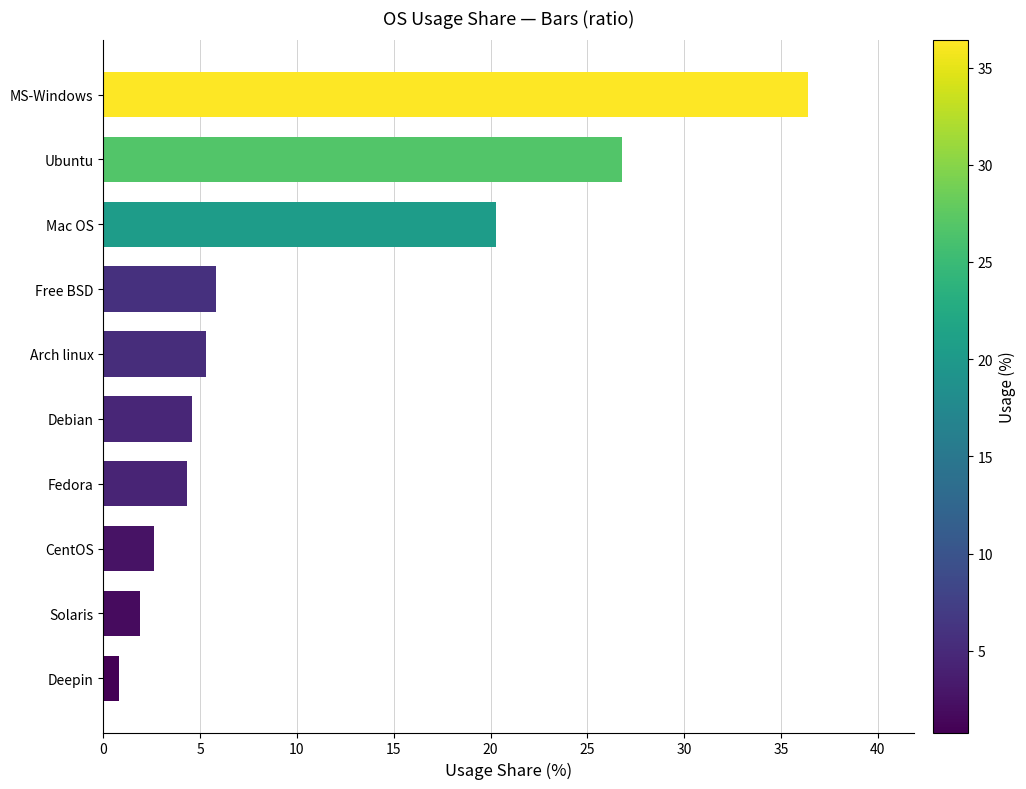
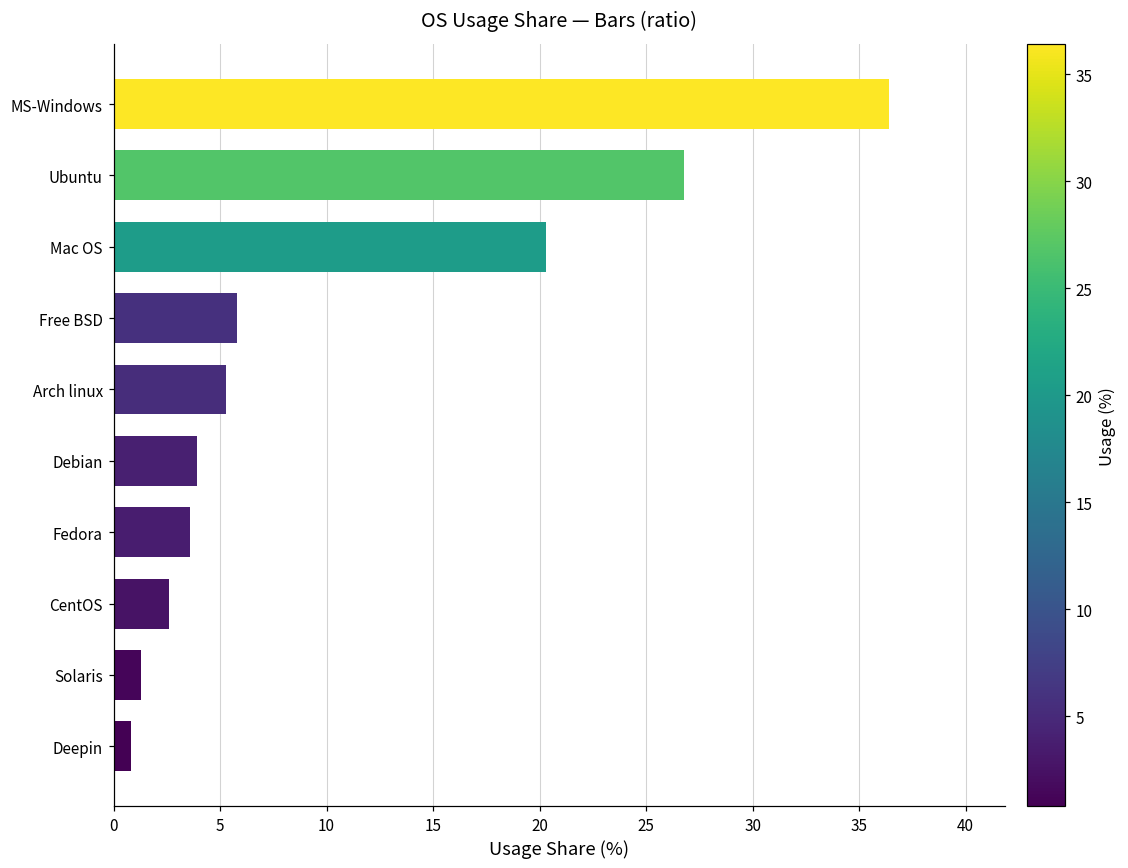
  {
    "MS-Windows": 36.4,
    "Ubuntu": 26.8,
    "Mac OS": 20.3,
    "Free BSD": 5.8,
    "Arch linux": 5.3,
-   "Debian": 4.6,
-   "Fedora": 4.3,
+   "Debian": 3.9,
+   "Fedora": 3.6,
    "CentOS": 2.6,
-   "Solaris": 1.9,
+   "Solaris": 1.3,
    "Deepin": 0.8
  }
